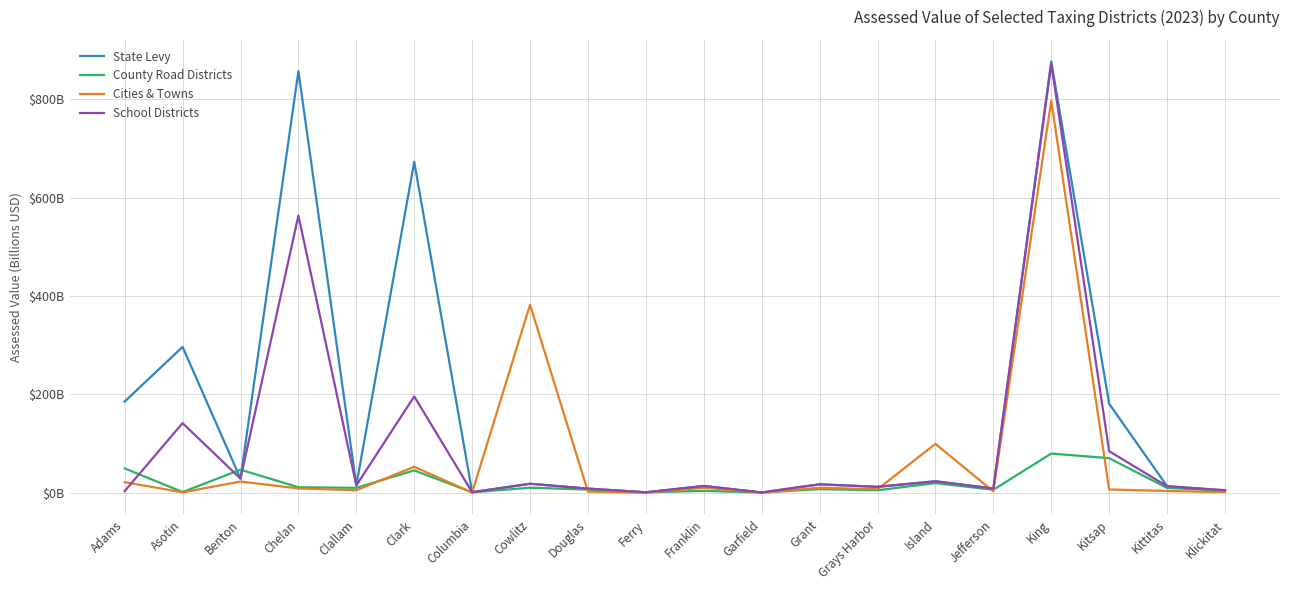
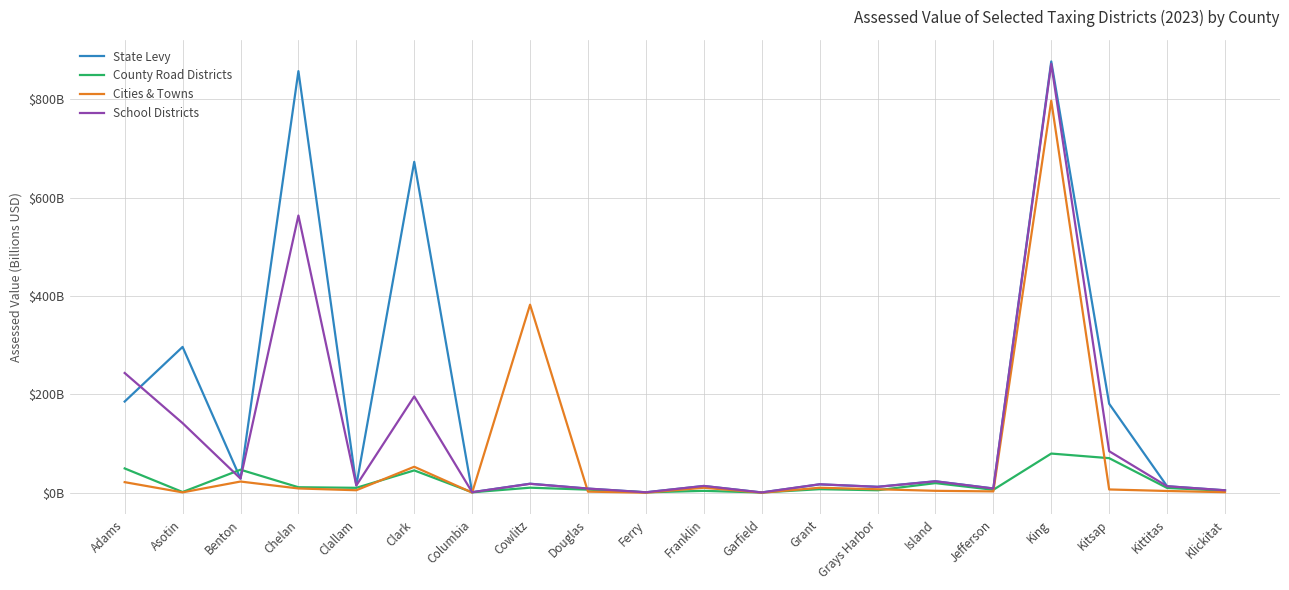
  {
    "State Levy": {
      "Adams": "$190000000000",
      "Asotin": "$300000000000",
      "Chelan": "$860000000000",
      "Clark": "$670000000000",
      "Kitsap": "$180000000000"
    },
    "County Road Districts": {
      "Adams": "$50000000000",
      "Benton": "$50000000000",
      "Clark": "$50000000000",
      "Cowlitz": "$10000000000",
      "Franklin": "$0",
      "King": "$80000000000",
      "Kitsap": "$70000000000"
    },
    "Cities & Towns": {
      "Adams": "$20000000000",
      "Benton": "$20000000000",
      "Clark": "$50000000000",
      "Cowlitz": "$380000000000",
-     "Island": "$100000000000",
+     "Island": "$0",
      "King": "$800000000000",
      "Kitsap": "$10000000000",
      "Kittitas": "$0"
    },
    "School Districts": {
-     "Adams": "$0",
+     "Adams": "$240000000000",
      "Asotin": "$140000000000",
      "Chelan": "$560000000000",
      "Clark": "$200000000000",
      "Kitsap": "$80000000000"
    }
  }
